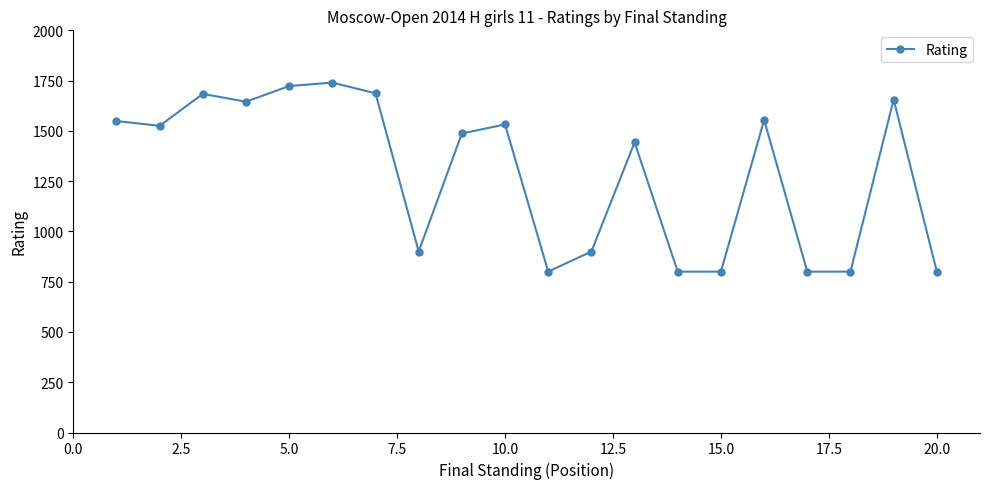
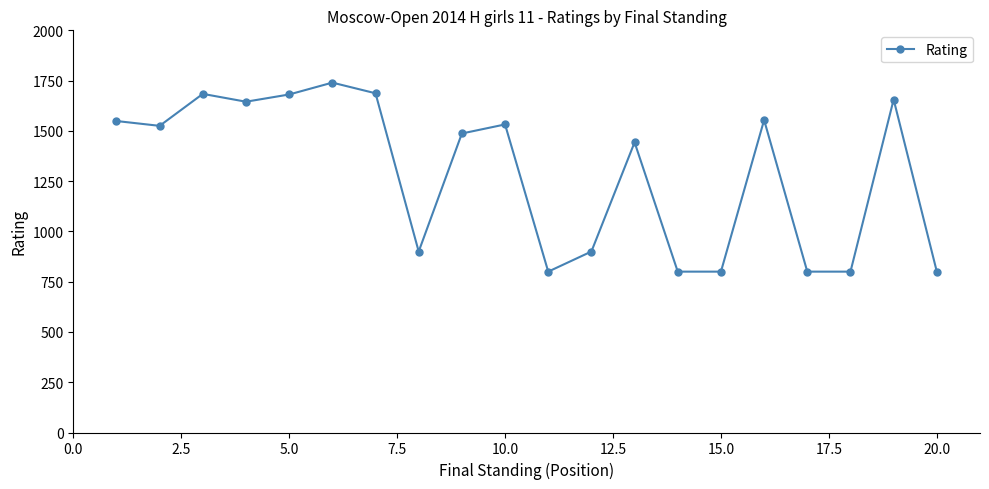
  {
-   "5.0": 1720,
+   "5.0": 1680,
    "10.0": 1530,
    "15.0": 800,
    "20.0": 800
  }
